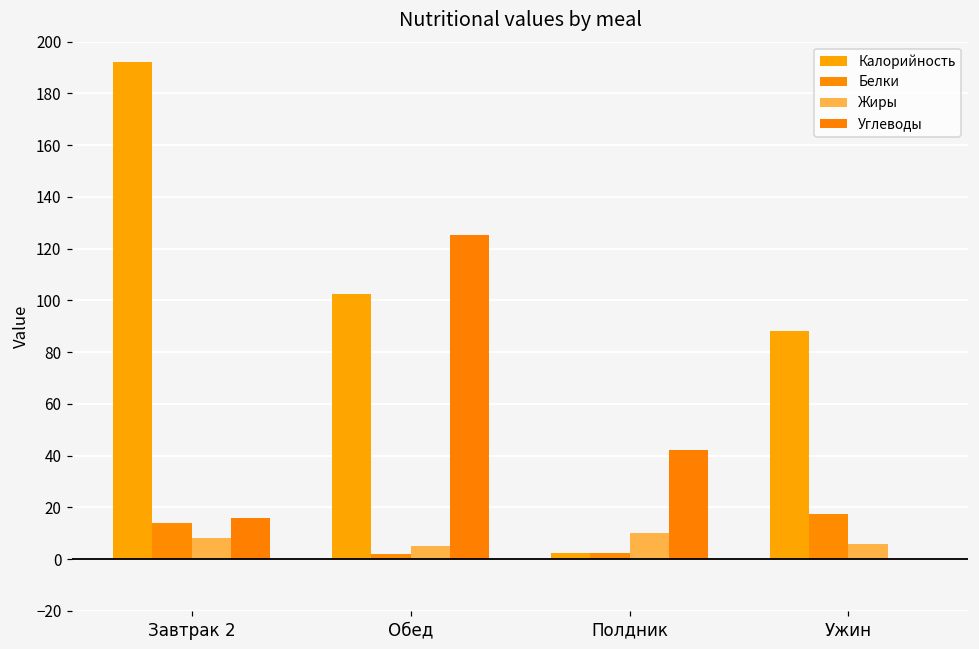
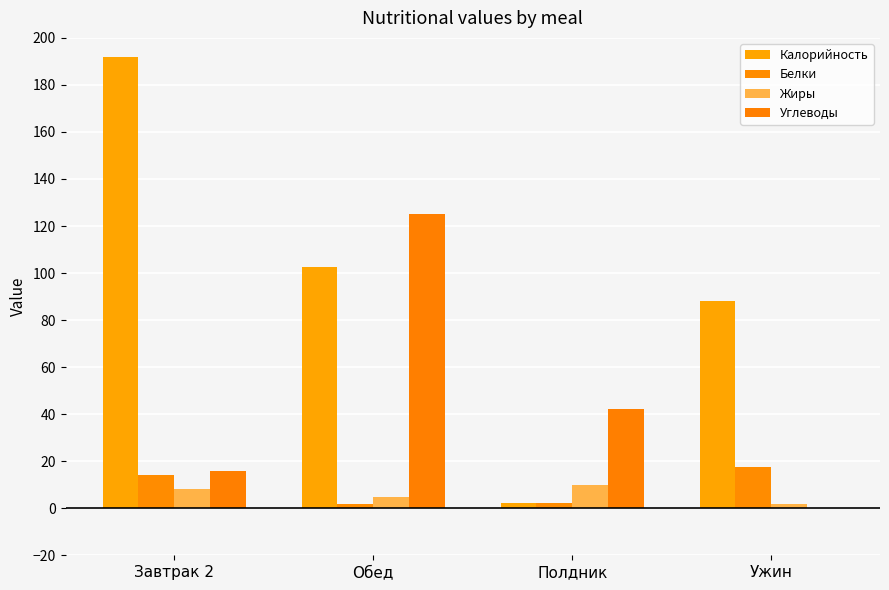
  {
    "Жиры": {
      "Завтрак 2": 8,
      "Обед": 5,
      "Полдник": 10,
-     "Ужин": 6
+     "Ужин": 2
    }
  }
